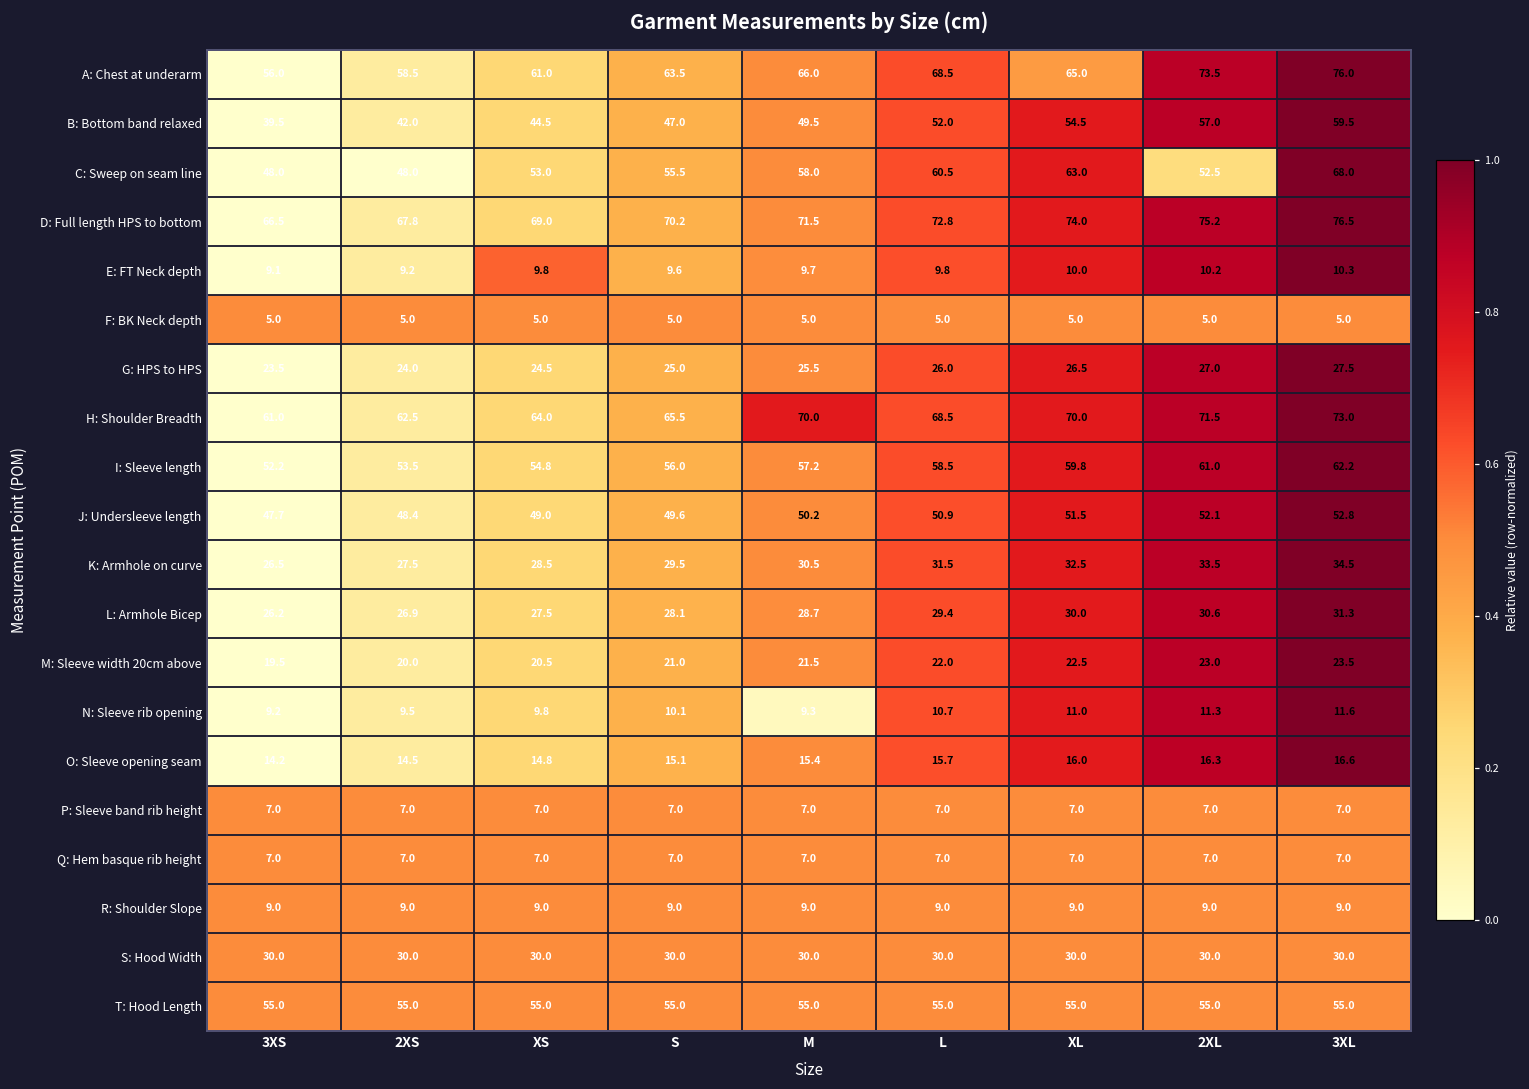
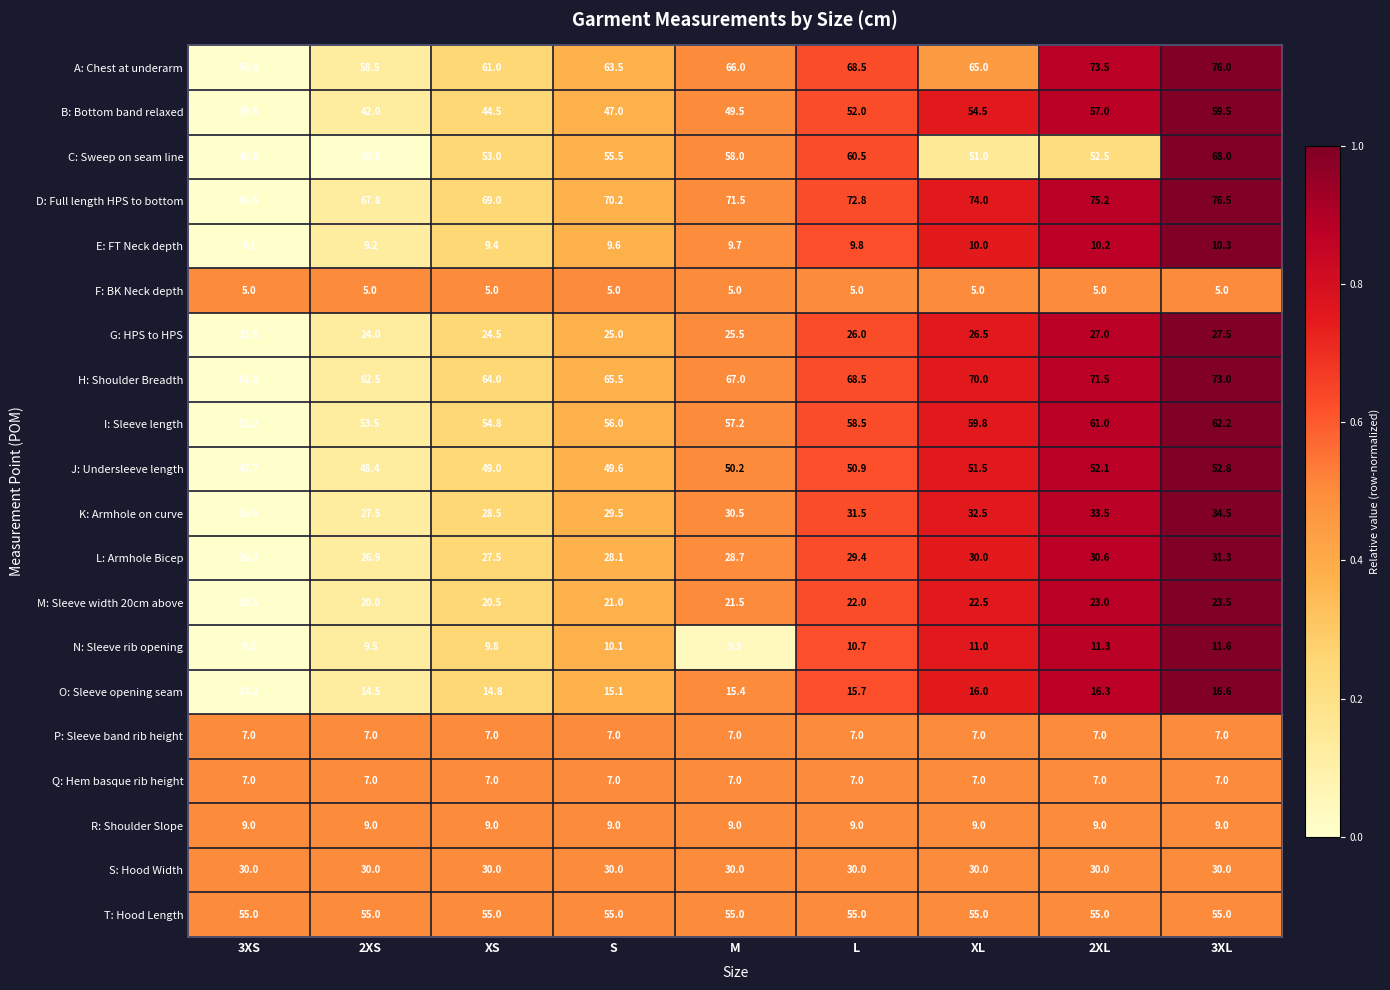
  {
    "A: Chest at underarm": {
      "3XS": 56.0,
      "2XS": 58.5,
      "XS": 61.0,
      "S": 63.5,
      "M": 66.0,
      "L": 68.5,
      "XL": 65.0,
      "2XL": 73.5,
      "3XL": 76.0
    },
    "B: Bottom band relaxed": {
      "3XS": 39.5,
      "2XS": 42.0,
      "XS": 44.5,
      "S": 47.0,
      "M": 49.5,
      "L": 52.0,
      "XL": 54.5,
      "2XL": 57.0,
      "3XL": 59.5
    },
    "C: Sweep on seam line": {
      "3XS": 48.0,
      "2XS": 48.0,
      "XS": 53.0,
      "S": 55.5,
      "M": 58.0,
      "L": 60.5,
-     "XL": 63.0,
+     "XL": 51.0,
      "2XL": 52.5,
      "3XL": 68.0
    },
    "D: Full length HPS to bottom": {
      "3XS": 66.5,
      "2XS": 67.8,
      "XS": 69.0,
      "S": 70.2,
      "M": 71.5,
      "L": 72.8,
      "XL": 74.0,
      "2XL": 75.2,
      "3XL": 76.5
    },
    "E: FT Neck depth": {
      "3XS": 9.1,
      "2XS": 9.2,
-     "XS": 9.8,
+     "XS": 9.4,
      "S": 9.6,
      "M": 9.7,
      "L": 9.8,
      "XL": 10.0,
      "2XL": 10.2,
      "3XL": 10.3
    },
    "F: BK Neck depth": {
      "3XS": 5.0,
      "2XS": 5.0,
      "XS": 5.0,
      "S": 5.0,
      "M": 5.0,
      "L": 5.0,
      "XL": 5.0,
      "2XL": 5.0,
      "3XL": 5.0
    },
    "G: HPS to HPS": {
      "3XS": 23.5,
      "2XS": 24.0,
      "XS": 24.5,
      "S": 25.0,
      "M": 25.5,
      "L": 26.0,
      "XL": 26.5,
      "2XL": 27.0,
      "3XL": 27.5
    },
    "H: Shoulder Breadth": {
      "3XS": 61.0,
      "2XS": 62.5,
      "XS": 64.0,
      "S": 65.5,
-     "M": 70.0,
+     "M": 67.0,
      "L": 68.5,
      "XL": 70.0,
      "2XL": 71.5,
      "3XL": 73.0
    },
    "I: Sleeve length": {
      "3XS": 52.2,
      "2XS": 53.5,
      "XS": 54.8,
      "S": 56.0,
      "M": 57.2,
      "L": 58.5,
      "XL": 59.8,
      "2XL": 61.0,
      "3XL": 62.2
    },
    "J: Undersleeve length": {
      "3XS": 47.7,
      "2XS": 48.4,
      "XS": 49.0,
      "S": 49.6,
      "M": 50.2,
      "L": 50.9,
      "XL": 51.5,
      "2XL": 52.1,
      "3XL": 52.8
    },
    "K: Armhole on curve": {
      "3XS": 26.5,
      "2XS": 27.5,
      "XS": 28.5,
      "S": 29.5,
      "M": 30.5,
      "L": 31.5,
      "XL": 32.5,
      "2XL": 33.5,
      "3XL": 34.5
    },
    "L: Armhole Bicep": {
      "3XS": 26.2,
      "2XS": 26.9,
      "XS": 27.5,
      "S": 28.1,
      "M": 28.7,
      "L": 29.4,
      "XL": 30.0,
      "2XL": 30.6,
      "3XL": 31.3
    },
    "M: Sleeve width 20cm above": {
      "3XS": 19.5,
      "2XS": 20.0,
      "XS": 20.5,
      "S": 21.0,
      "M": 21.5,
      "L": 22.0,
      "XL": 22.5,
      "2XL": 23.0,
      "3XL": 23.5
    },
    "N: Sleeve rib opening": {
      "3XS": 9.2,
      "2XS": 9.5,
      "XS": 9.8,
      "S": 10.1,
      "M": 9.3,
      "L": 10.7,
      "XL": 11.0,
      "2XL": 11.3,
      "3XL": 11.6
    },
    "O: Sleeve opening seam": {
      "3XS": 14.2,
      "2XS": 14.5,
      "XS": 14.8,
      "S": 15.1,
      "M": 15.4,
      "L": 15.7,
      "XL": 16.0,
      "2XL": 16.3,
      "3XL": 16.6
    },
    "P: Sleeve band rib height": {
      "3XS": 7.0,
      "2XS": 7.0,
      "XS": 7.0,
      "S": 7.0,
      "M": 7.0,
      "L": 7.0,
      "XL": 7.0,
      "2XL": 7.0,
      "3XL": 7.0
    },
    "Q: Hem basque rib height": {
      "3XS": 7.0,
      "2XS": 7.0,
      "XS": 7.0,
      "S": 7.0,
      "M": 7.0,
      "L": 7.0,
      "XL": 7.0,
      "2XL": 7.0,
      "3XL": 7.0
    },
    "R: Shoulder Slope": {
      "3XS": 9.0,
      "2XS": 9.0,
      "XS": 9.0,
      "S": 9.0,
      "M": 9.0,
      "L": 9.0,
      "XL": 9.0,
      "2XL": 9.0,
      "3XL": 9.0
    },
    "S: Hood Width": {
      "3XS": 30.0,
      "2XS": 30.0,
      "XS": 30.0,
      "S": 30.0,
      "M": 30.0,
      "L": 30.0,
      "XL": 30.0,
      "2XL": 30.0,
      "3XL": 30.0
    },
    "T: Hood Length": {
      "3XS": 55.0,
      "2XS": 55.0,
      "XS": 55.0,
      "S": 55.0,
      "M": 55.0,
      "L": 55.0,
      "XL": 55.0,
      "2XL": 55.0,
      "3XL": 55.0
    }
  }
